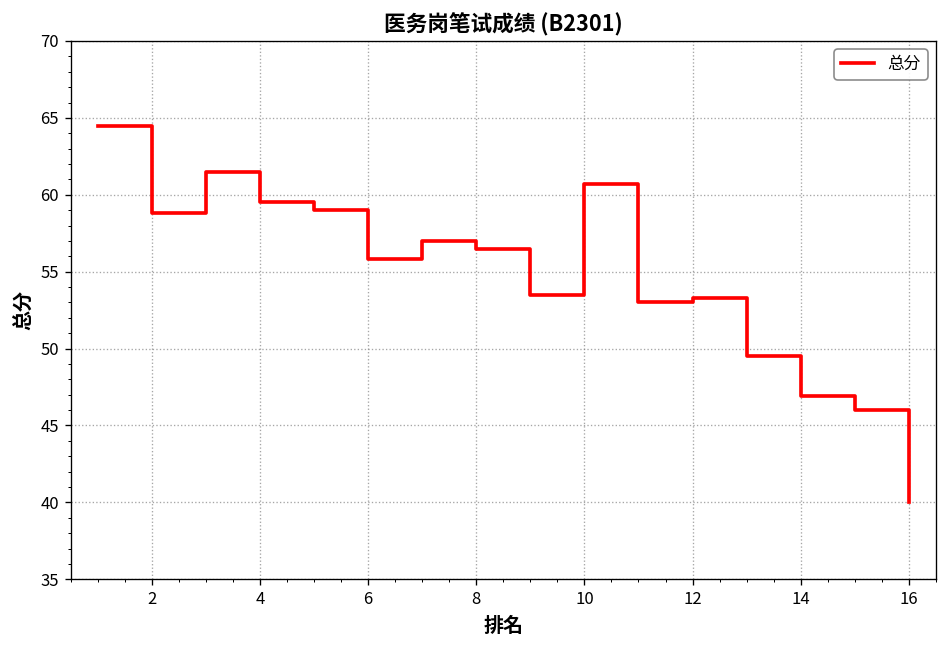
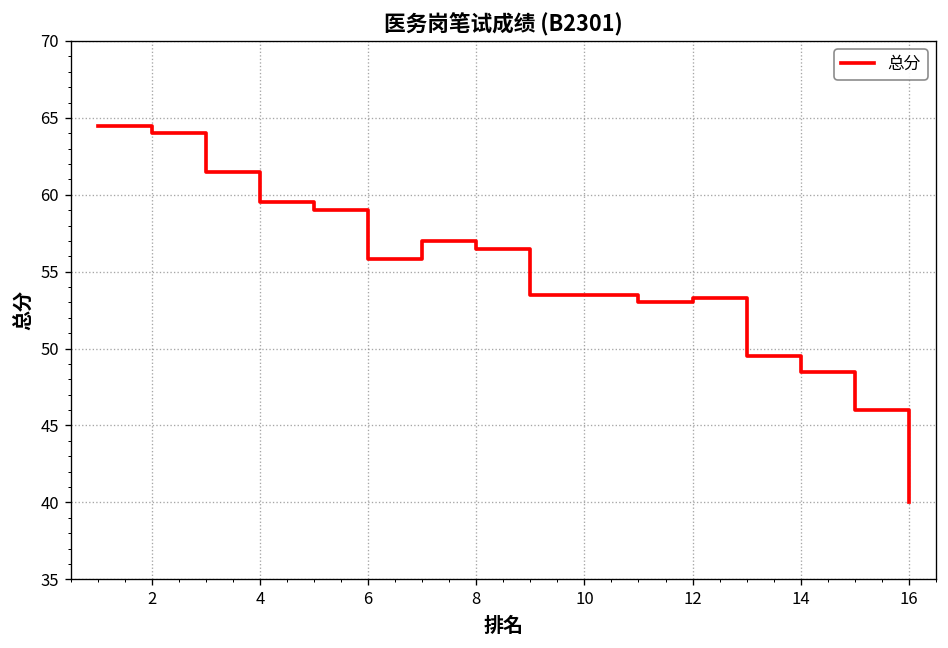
  {
-   "2": 58.8,
+   "2": 64.0,
    "4": 59.5,
    "6": 55.8,
    "8": 56.5,
-   "10": 60.7,
+   "10": 53.5,
    "12": 53.3,
-   "14": 46.9,
+   "14": 48.5,
    "16": 40.0
  }
